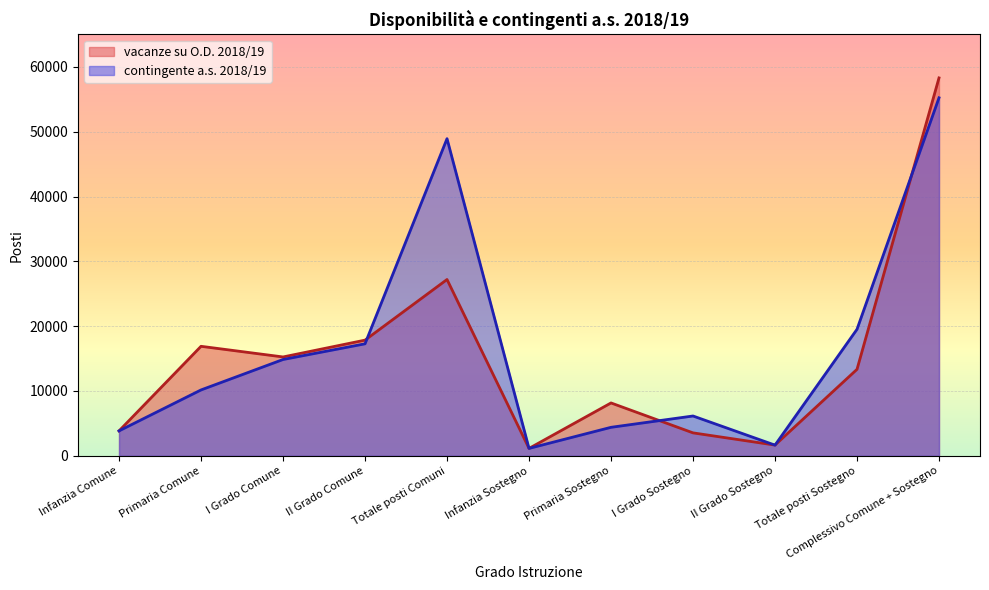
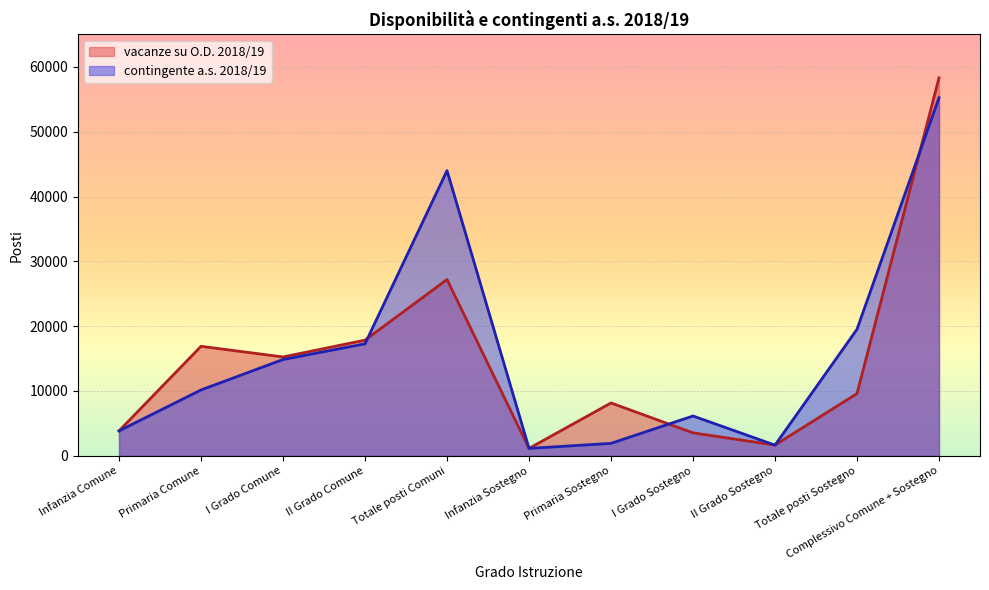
  {
    "vacanze su O.D. 2018/19": {
      "Primaria Comune": 17000,
      "II Grado Comune": 18000,
      "Totale posti Comuni": 27000,
      "Primaria Sostegno": 8000,
      "I Grado Sostegno": 4000,
-     "Totale posti Sostegno": 13000,
+     "Totale posti Sostegno": 10000,
      "Complessivo Comune + Sostegno": 58000
    },
    "contingente a.s. 2018/19": {
      "Primaria Comune": 10000,
      "II Grado Comune": 17000,
-     "Totale posti Comuni": 49000,
-     "Primaria Sostegno": 4000,
+     "Totale posti Comuni": 44000,
+     "Primaria Sostegno": 2000,
      "I Grado Sostegno": 6000,
      "Totale posti Sostegno": 20000,
      "Complessivo Comune + Sostegno": 55000
    }
  }
